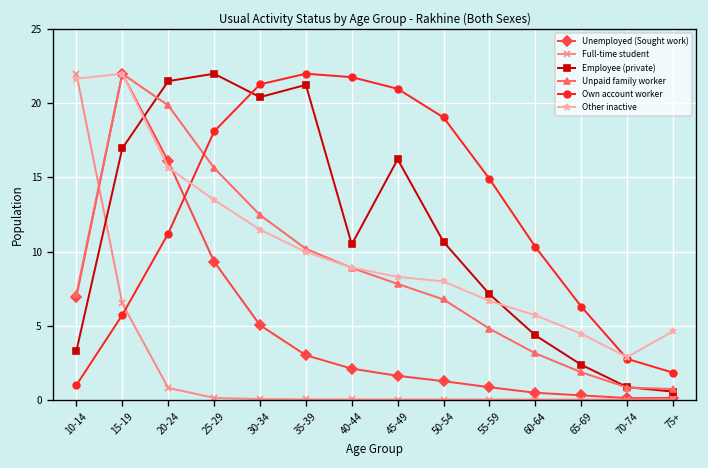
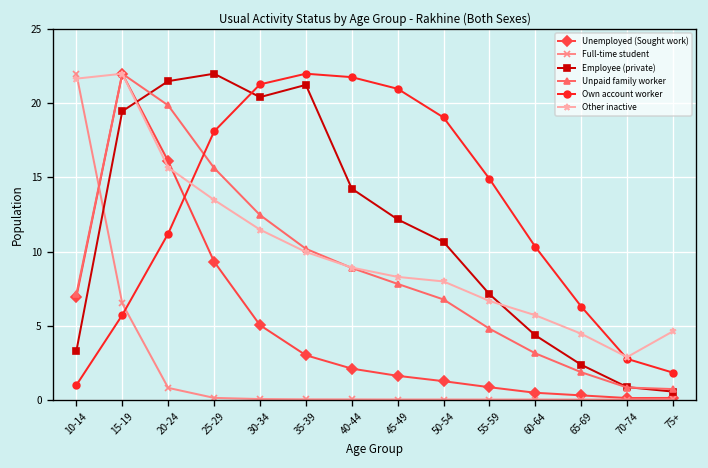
  {
    "Employee (private)": {
      "10-14": 3.3,
-     "15-19": 17.0,
+     "15-19": 19.5,
      "20-24": 21.5,
      "25-29": 22.0,
      "30-34": 20.4,
      "35-39": 21.2,
-     "40-44": 10.5,
-     "45-49": 16.2,
+     "40-44": 14.2,
+     "45-49": 12.2,
      "50-54": 10.6,
      "55-59": 7.1,
      "60-64": 4.3,
      "65-69": 2.4
    }
  }
